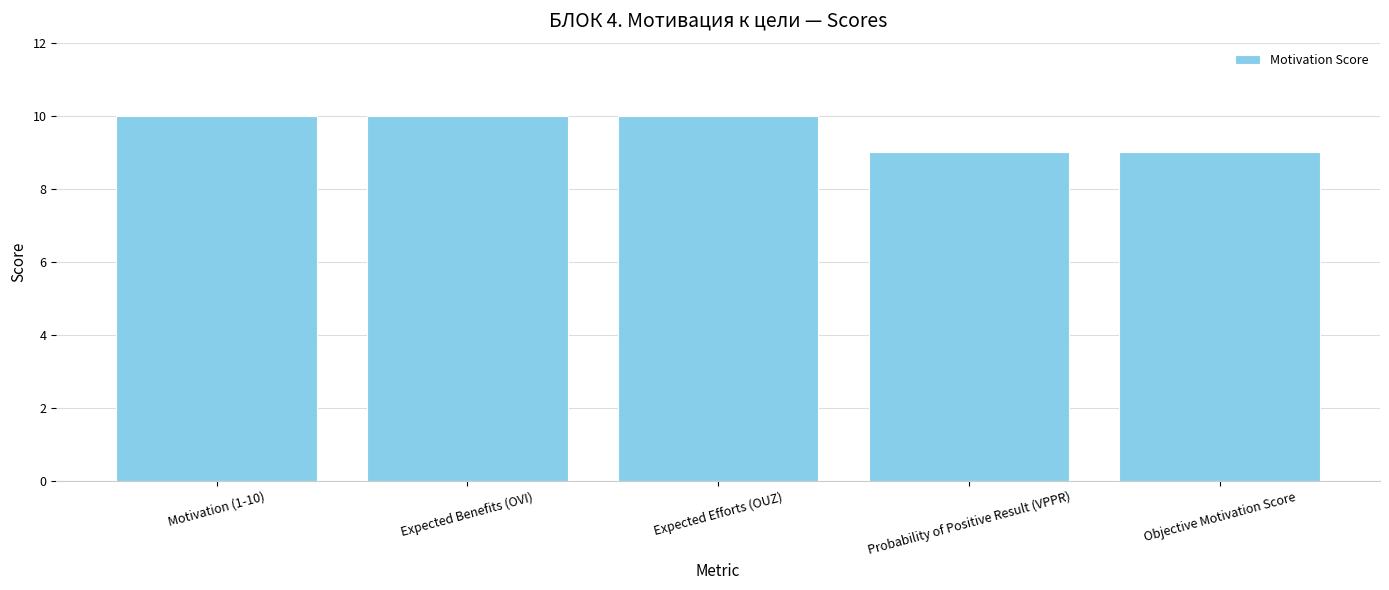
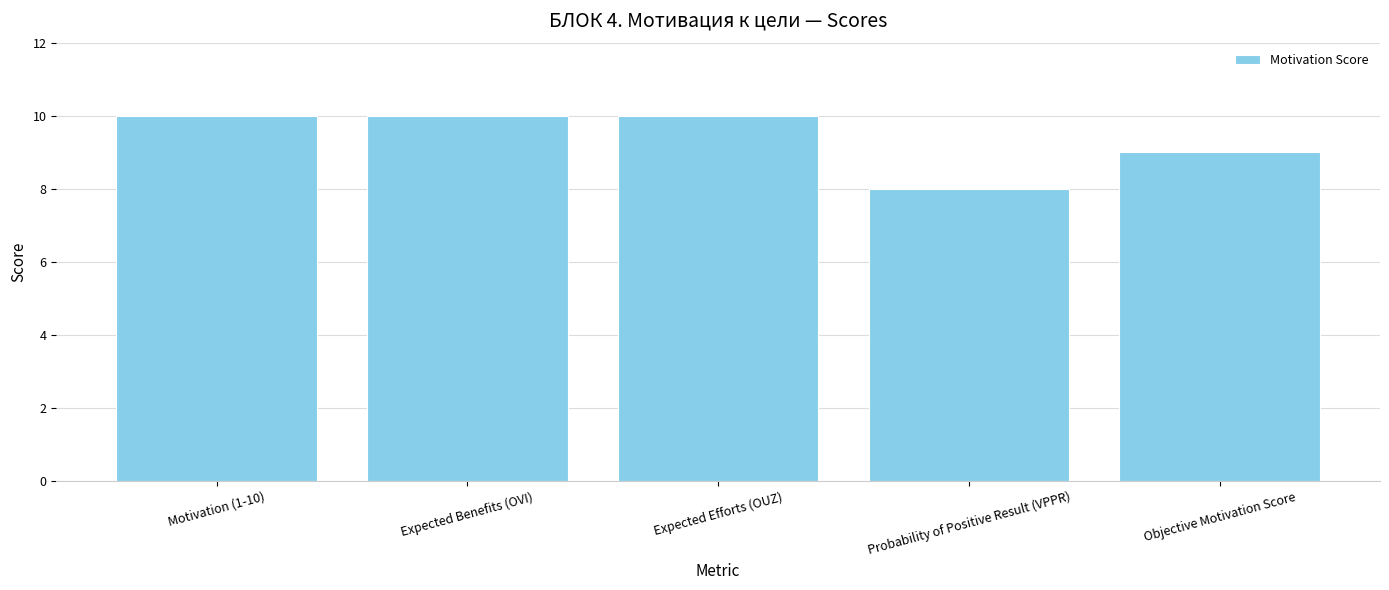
  {
    "Motivation (1-10)": 10,
    "Expected Benefits (OVI)": 10,
    "Expected Efforts (OUZ)": 10,
-   "Probability of Positive Result (VPPR)": 9,
+   "Probability of Positive Result (VPPR)": 8,
    "Objective Motivation Score": 9
  }
